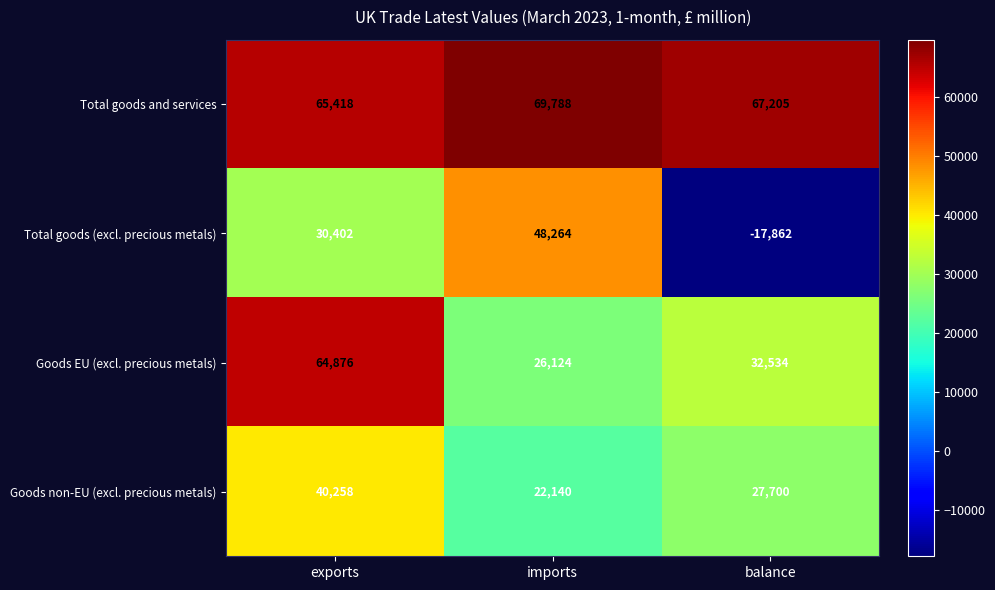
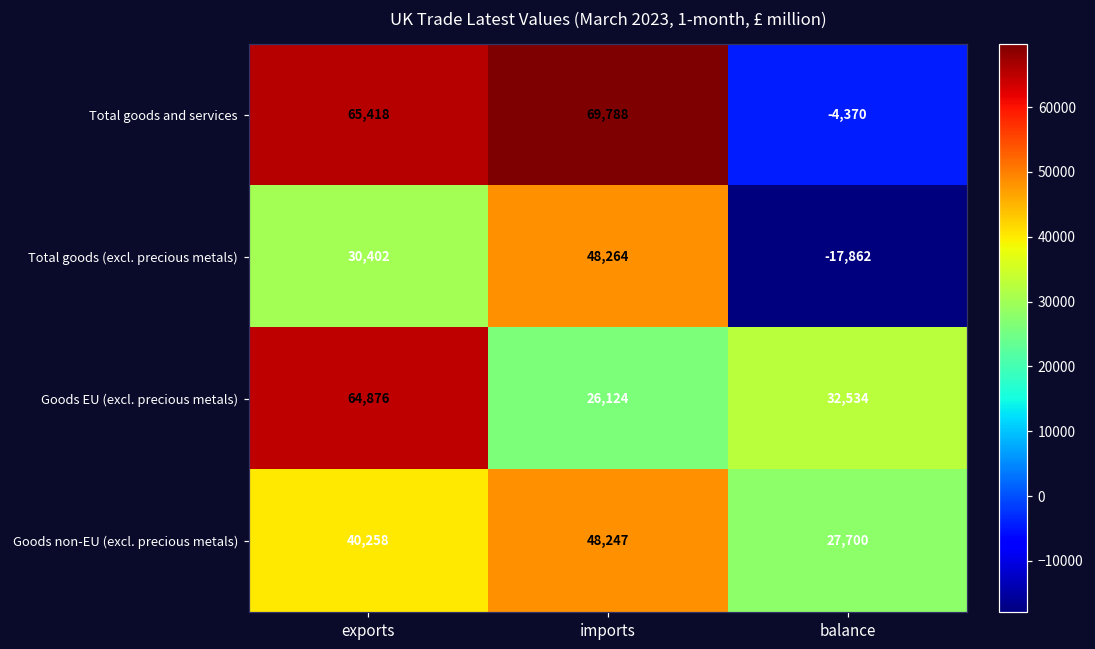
  {
    "Total goods and services": {
      "exports": "65,418",
      "imports": "69,788",
-     "balance": "67,205"
+     "balance": "-4,370"
    },
    "Total goods (excl. precious metals)": {
      "exports": "30,402",
      "imports": "48,264",
      "balance": "-17,862"
    },
    "Goods EU (excl. precious metals)": {
      "exports": "64,876",
      "imports": "26,124",
      "balance": "32,534"
    },
    "Goods non-EU (excl. precious metals)": {
      "exports": "40,258",
-     "imports": "22,140",
+     "imports": "48,247",
      "balance": "27,700"
    }
  }
